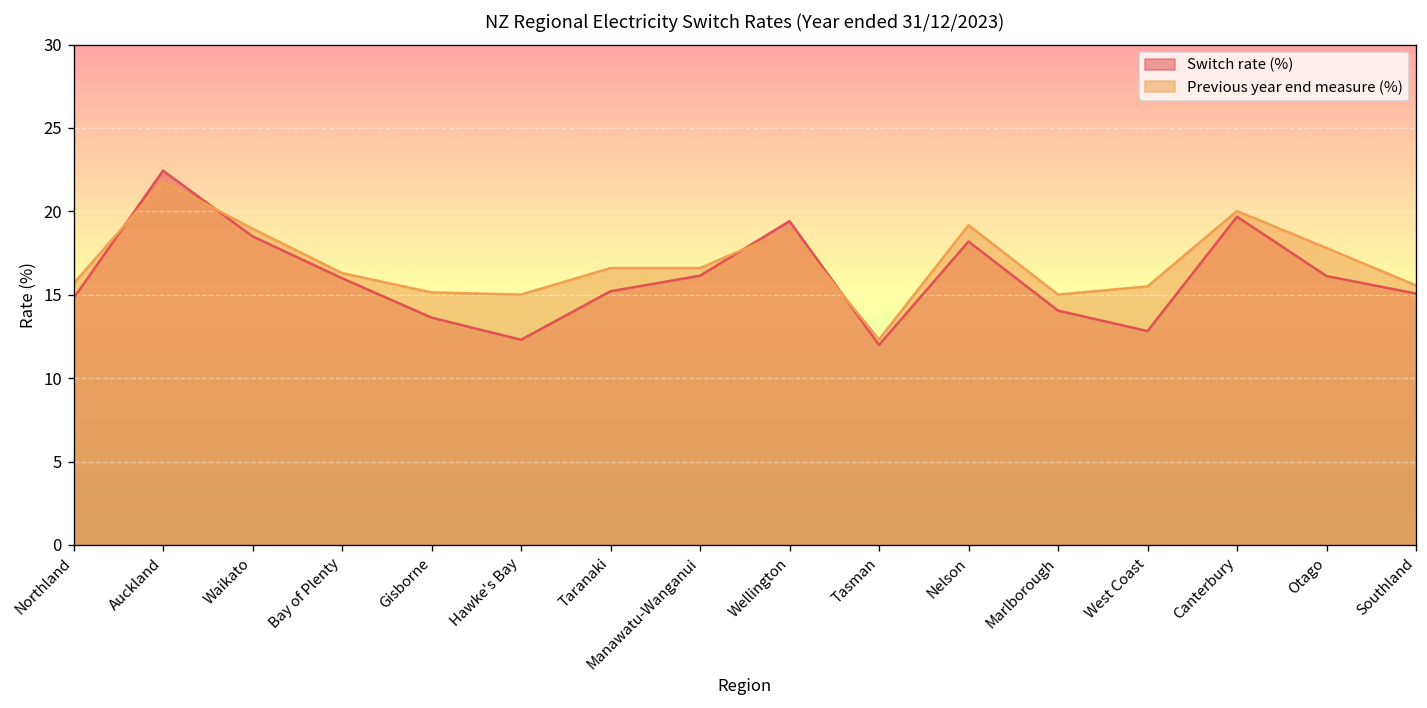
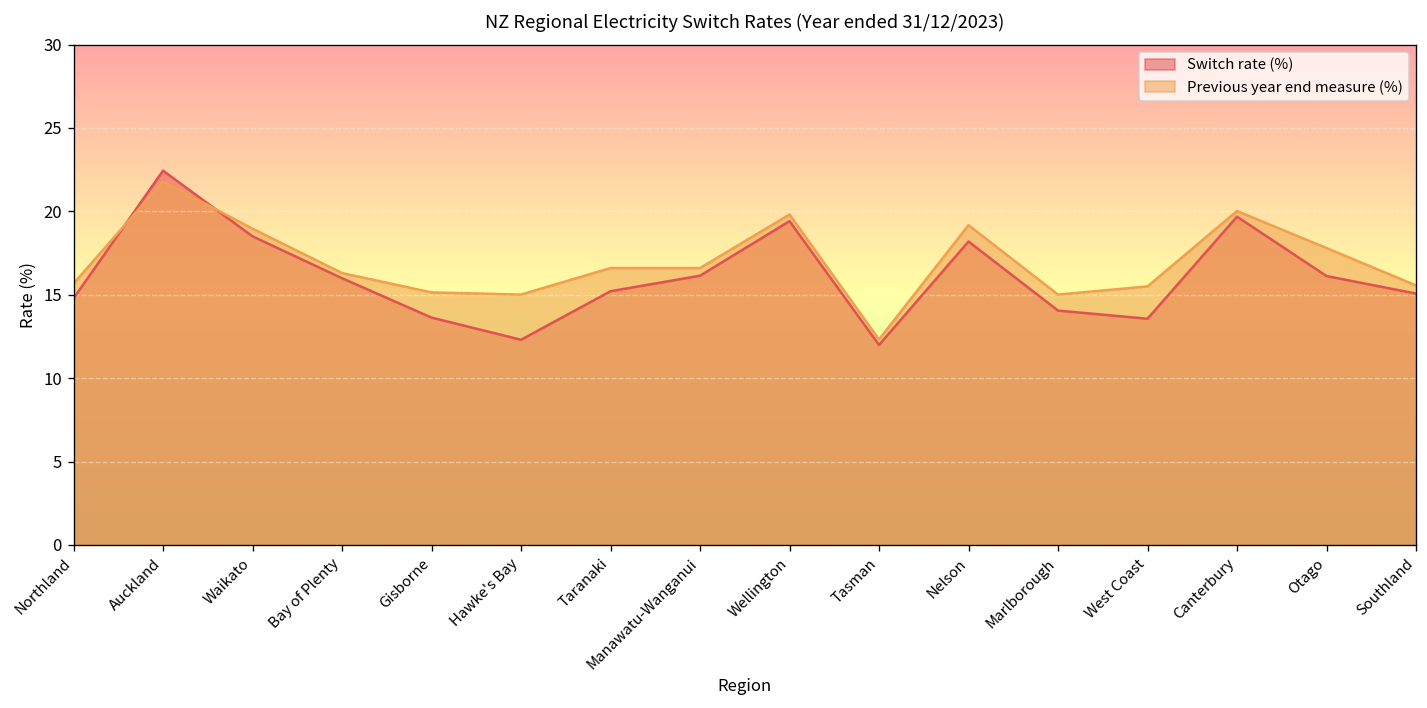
  {
    "Switch rate (%)": {
      "Northland": 14.8,
      "Auckland": 22.4,
      "Waikato": 18.5,
      "Bay of Plenty": 16.0,
      "Gisborne": 13.6,
      "Hawke's Bay": 12.3,
      "Taranaki": 15.2,
      "Manawatu-Wanganui": 16.1,
      "Wellington": 19.4,
      "Tasman": 12.0,
      "Nelson": 18.2,
      "Marlborough": 14.1,
-     "West Coast": 12.8,
+     "West Coast": 13.6,
      "Canterbury": 19.7,
      "Otago": 16.1,
      "Southland": 15.1
    },
    "Previous year end measure (%)": {
      "Northland": 15.7,
      "Auckland": 21.8,
      "Waikato": 19.0,
      "Bay of Plenty": 16.3,
      "Gisborne": 15.1,
      "Hawke's Bay": 15.0,
      "Taranaki": 16.6,
      "Manawatu-Wanganui": 16.6,
-     "Wellington": 18.9,
+     "Wellington": 19.8,
      "Tasman": 12.3,
      "Nelson": 19.2,
      "Marlborough": 15.0,
      "West Coast": 15.5,
      "Canterbury": 20.0,
      "Otago": 17.8,
      "Southland": 15.6
    }
  }
